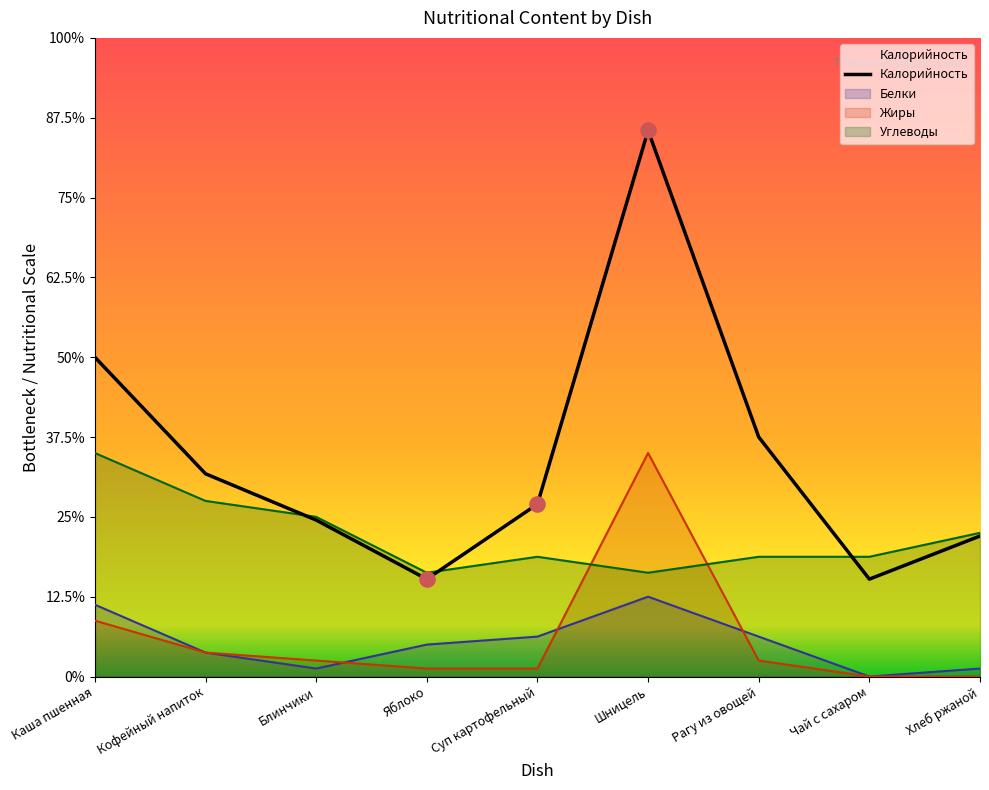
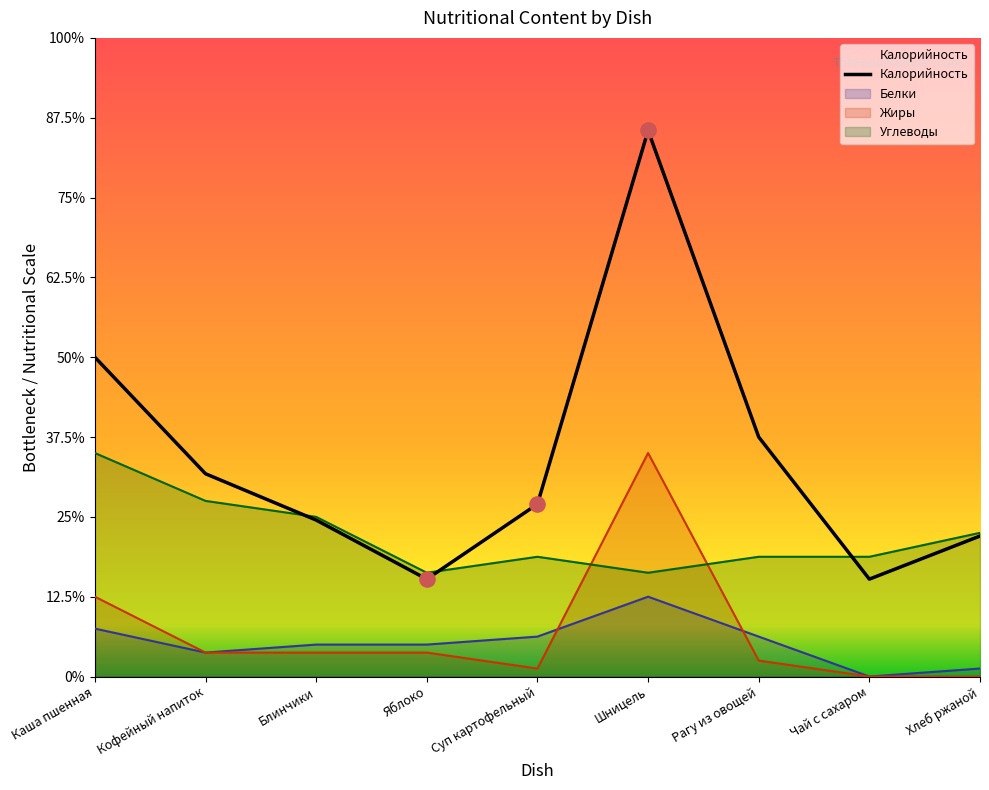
  {
    "Белки": {
-     "Каша пшенная": "11%",
-     "Блинчики": "1%",
+     "Каша пшенная": "8%",
+     "Блинчики": "5%",
      "Яблоко": "5%",
      "Суп картофельный": "6%",
      "Шницель": "13%",
      "Рагу из овощей": "6%",
      "Хлеб ржаной": "1%"
    },
    "Жиры": {
-     "Каша пшенная": "9%",
-     "Блинчики": "3%",
-     "Яблоко": "1%",
+     "Каша пшенная": "13%",
+     "Блинчики": "4%",
+     "Яблоко": "4%",
      "Суп картофельный": "1%",
      "Шницель": "35%",
      "Рагу из овощей": "3%",
      "Хлеб ржаной": "0%"
    }
  }
